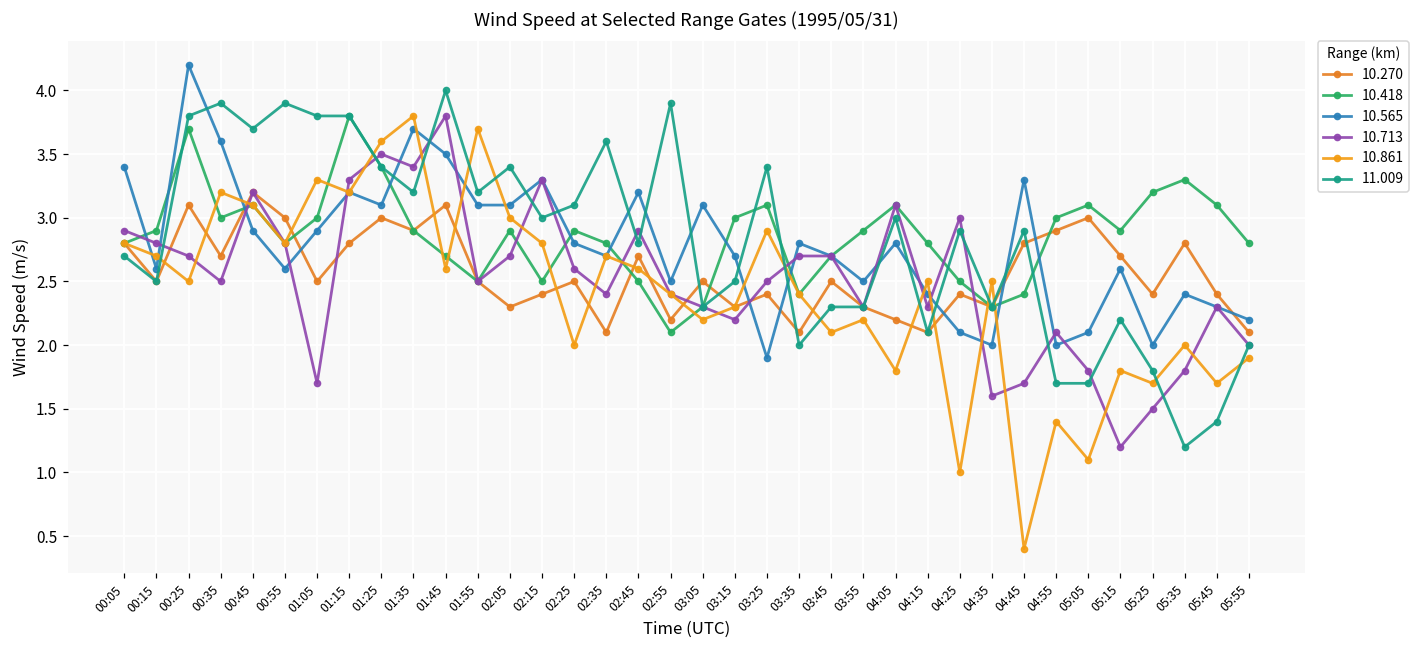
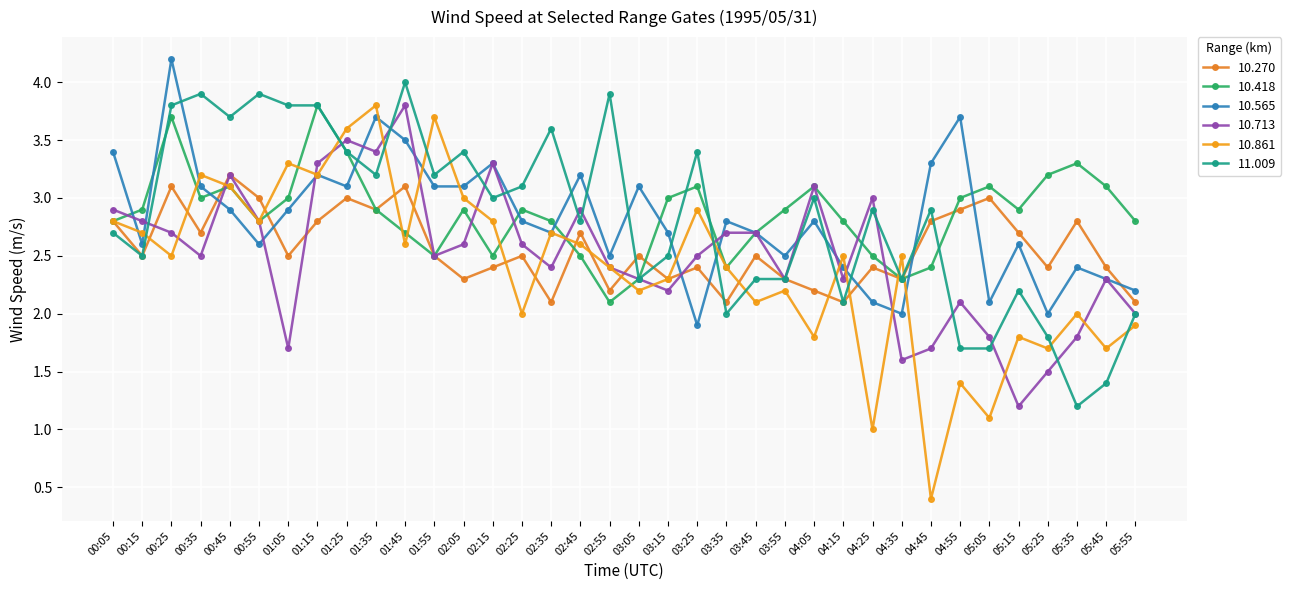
  {
    "10.565": {
      "00:05": 3.4,
      "00:15": 2.6,
      "00:25": 4.2,
-     "00:35": 3.6,
+     "00:35": 3.1,
      "00:45": 2.9,
      "00:55": 2.6,
      "01:05": 2.9,
      "01:25": 3.1,
      "01:35": 3.7,
      "01:45": 3.5,
      "01:55": 3.1,
      "02:05": 3.1,
      "02:25": 2.8,
      "02:45": 3.2,
      "02:55": 2.5,
      "03:05": 3.1,
      "03:15": 2.7,
      "03:25": 1.9,
      "03:35": 2.8,
      "03:55": 2.5,
      "04:05": 2.8,
      "04:15": 2.4,
      "04:25": 2.1,
      "04:35": 2.0,
      "04:45": 3.3,
-     "04:55": 2.0,
+     "04:55": 3.7,
      "05:05": 2.1,
      "05:15": 2.6,
      "05:25": 2.0,
      "05:35": 2.4,
      "05:55": 2.2
    },
    "10.713": {
      "00:05": 2.9,
      "00:15": 2.8,
      "00:25": 2.7,
      "00:35": 2.5,
      "01:05": 1.7,
      "01:15": 3.3,
      "01:25": 3.5,
      "01:35": 3.4,
      "01:45": 3.8,
-     "02:05": 2.7,
+     "02:05": 2.6,
      "02:25": 2.6,
      "02:35": 2.4,
      "02:45": 2.9,
      "03:15": 2.2,
      "03:25": 2.5,
      "03:35": 2.7,
      "04:15": 2.3,
      "04:25": 3.0,
      "04:35": 1.6,
      "04:45": 1.7,
      "04:55": 2.1,
      "05:05": 1.8,
      "05:15": 1.2,
      "05:25": 1.5,
      "05:35": 1.8
    }
  }
